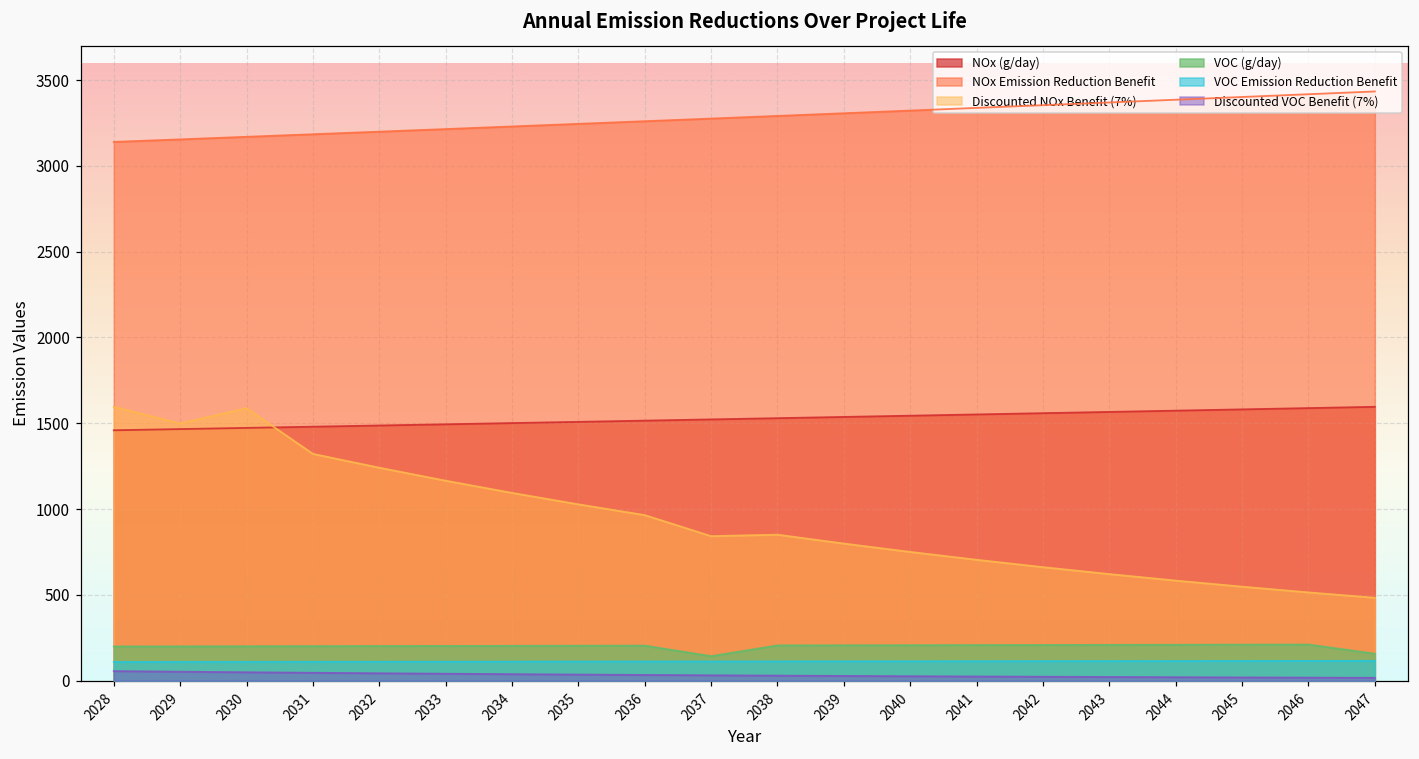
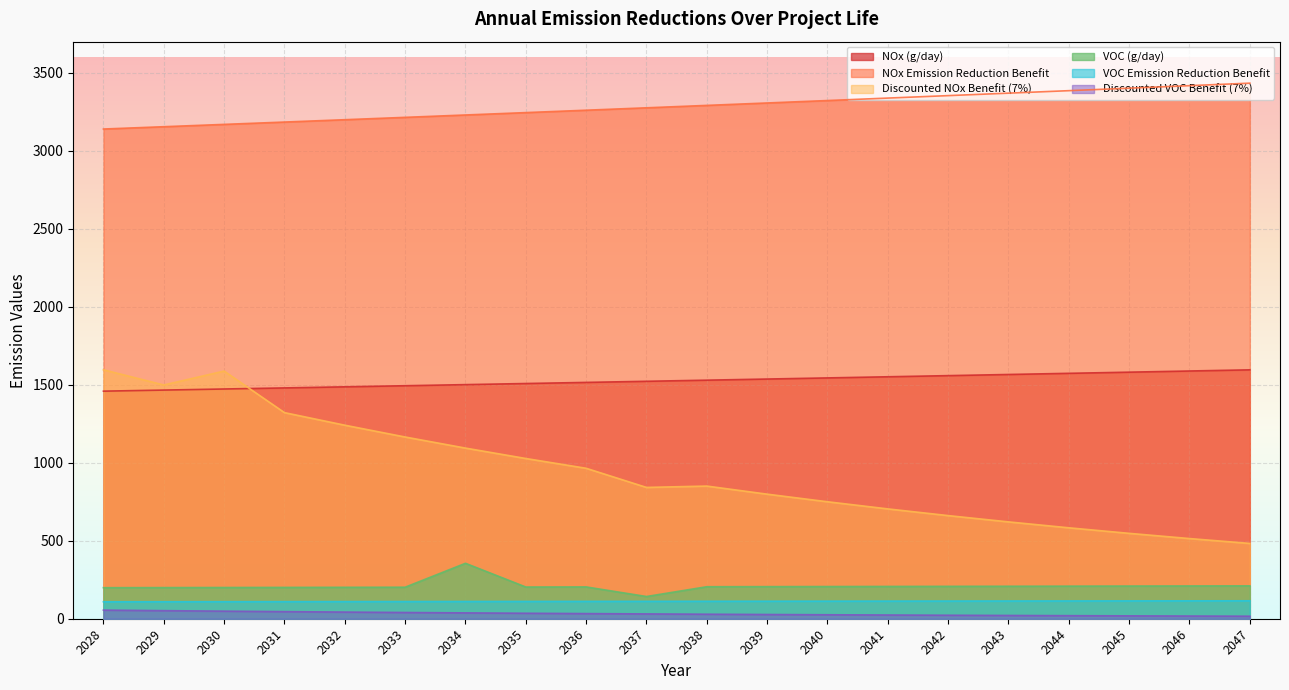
  {
    "NOx (g/day)": {
      "2028": 1460,
      "2029": 1470,
      "2030": 1470,
      "2031": 1480,
      "2032": 1490,
      "2033": 1490,
      "2034": 1500,
      "2035": 1510,
      "2036": 1520,
      "2037": 1520,
      "2038": 1530,
      "2039": 1540,
      "2040": 1540,
      "2041": 1550,
      "2042": 1560,
      "2043": 1570,
      "2044": 1570,
      "2045": 1580,
      "2046": 1590,
      "2047": 1600
    },
    "NOx Emission Reduction Benefit": {
      "2028": 3140,
      "2029": 3150,
      "2030": 3170,
      "2031": 3180,
      "2032": 3200,
      "2033": 3210,
      "2034": 3230,
      "2035": 3250,
      "2036": 3260,
      "2037": 3280,
      "2038": 3290,
      "2039": 3310,
      "2040": 3320
    },
    "Discounted NOx Benefit (7%)": {
      "2028": 1600,
      "2029": 1500,
      "2030": 1590,
      "2031": 1320,
      "2032": 1240,
      "2033": 1170,
      "2034": 1090,
      "2035": 1030,
      "2036": 960,
      "2037": 840,
      "2038": 850,
      "2039": 800,
      "2040": 750,
      "2041": 700,
      "2042": 660,
      "2043": 620,
      "2044": 580,
      "2045": 550,
      "2046": 510,
      "2047": 480
    },
    "VOC (g/day)": {
      "2028": 200,
      "2029": 200,
      "2030": 200,
      "2031": 200,
      "2032": 200,
      "2033": 200,
-     "2034": 200,
+     "2034": 360,
      "2035": 200,
      "2036": 200,
      "2037": 140,
      "2038": 210,
      "2039": 210,
      "2040": 210,
      "2041": 210,
      "2042": 210,
      "2043": 210,
      "2044": 210,
      "2045": 210,
      "2046": 210,
-     "2047": 160
+     "2047": 210
    },
    "VOC Emission Reduction Benefit": {
      "2028": 110,
      "2029": 110,
      "2030": 110,
      "2031": 110,
      "2032": 110,
      "2033": 110,
      "2034": 110,
      "2035": 110,
      "2036": 110,
      "2037": 110,
      "2038": 110,
      "2039": 110,
      "2040": 110,
      "2041": 110,
      "2042": 110,
      "2043": 110,
      "2044": 110,
      "2045": 110,
      "2046": 110,
      "2047": 120
    },
    "Discounted VOC Benefit (7%)": {
      "2028": 60,
      "2029": 50,
      "2030": 50,
      "2031": 50,
      "2032": 40,
      "2033": 40,
      "2034": 40,
      "2035": 40,
      "2036": 30,
      "2037": 30,
      "2038": 30,
      "2039": 30,
      "2040": 30,
      "2041": 20,
      "2042": 20,
      "2043": 20,
      "2044": 20,
      "2045": 20,
      "2046": 20,
      "2047": 20
    }
  }
